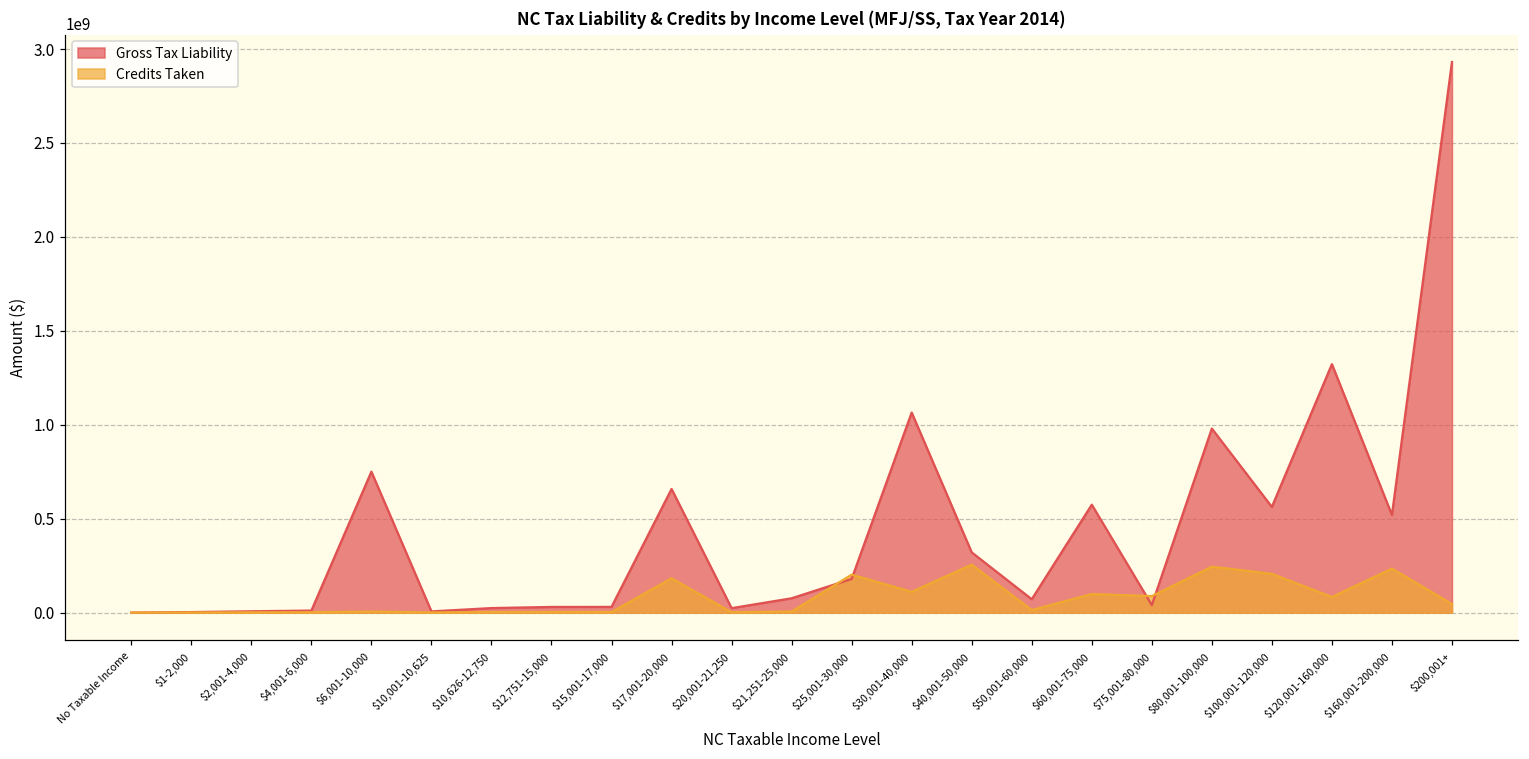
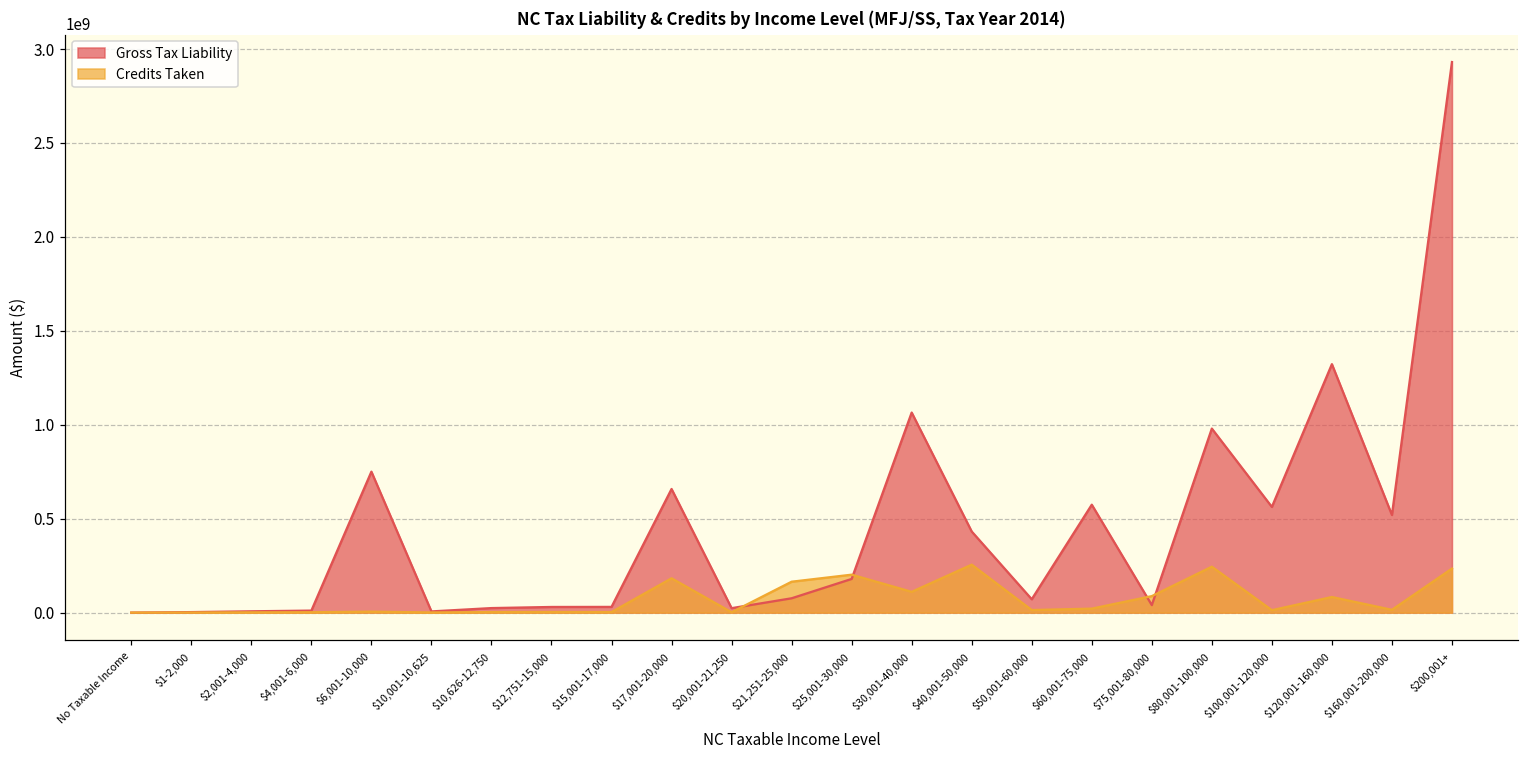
  {
    "Gross Tax Liability": {
      "$6,001-10,000": 750000000,
      "$10,626-12,750": 20000000,
      "$12,751-15,000": 30000000,
      "$15,001-17,000": 30000000,
      "$17,001-20,000": 660000000,
      "$20,001-21,250": 20000000,
      "$21,251-25,000": 80000000,
      "$25,001-30,000": 180000000,
      "$30,001-40,000": 1060000000,
-     "$40,001-50,000": 320000000,
+     "$40,001-50,000": 430000000,
      "$50,001-60,000": 70000000,
      "$60,001-75,000": 570000000,
      "$75,001-80,000": 40000000,
      "$80,001-100,000": 980000000,
      "$100,001-120,000": 560000000,
      "$120,001-160,000": 1320000000,
      "$160,001-200,000": 520000000,
      "$200,001+": 2930000000
    },
    "Credits Taken": {
      "$6,001-10,000": 10000000,
      "$10,626-12,750": 0,
      "$12,751-15,000": 0,
      "$15,001-17,000": 0,
      "$17,001-20,000": 180000000,
      "$20,001-21,250": 0,
-     "$21,251-25,000": 10000000,
+     "$21,251-25,000": 160000000,
      "$25,001-30,000": 200000000,
      "$30,001-40,000": 110000000,
      "$40,001-50,000": 260000000,
      "$50,001-60,000": 10000000,
-     "$60,001-75,000": 100000000,
+     "$60,001-75,000": 20000000,
      "$75,001-80,000": 90000000,
      "$80,001-100,000": 240000000,
-     "$100,001-120,000": 210000000,
+     "$100,001-120,000": 10000000,
      "$120,001-160,000": 80000000,
-     "$160,001-200,000": 230000000,
-     "$200,001+": 50000000
+     "$160,001-200,000": 10000000,
+     "$200,001+": 230000000
    }
  }
